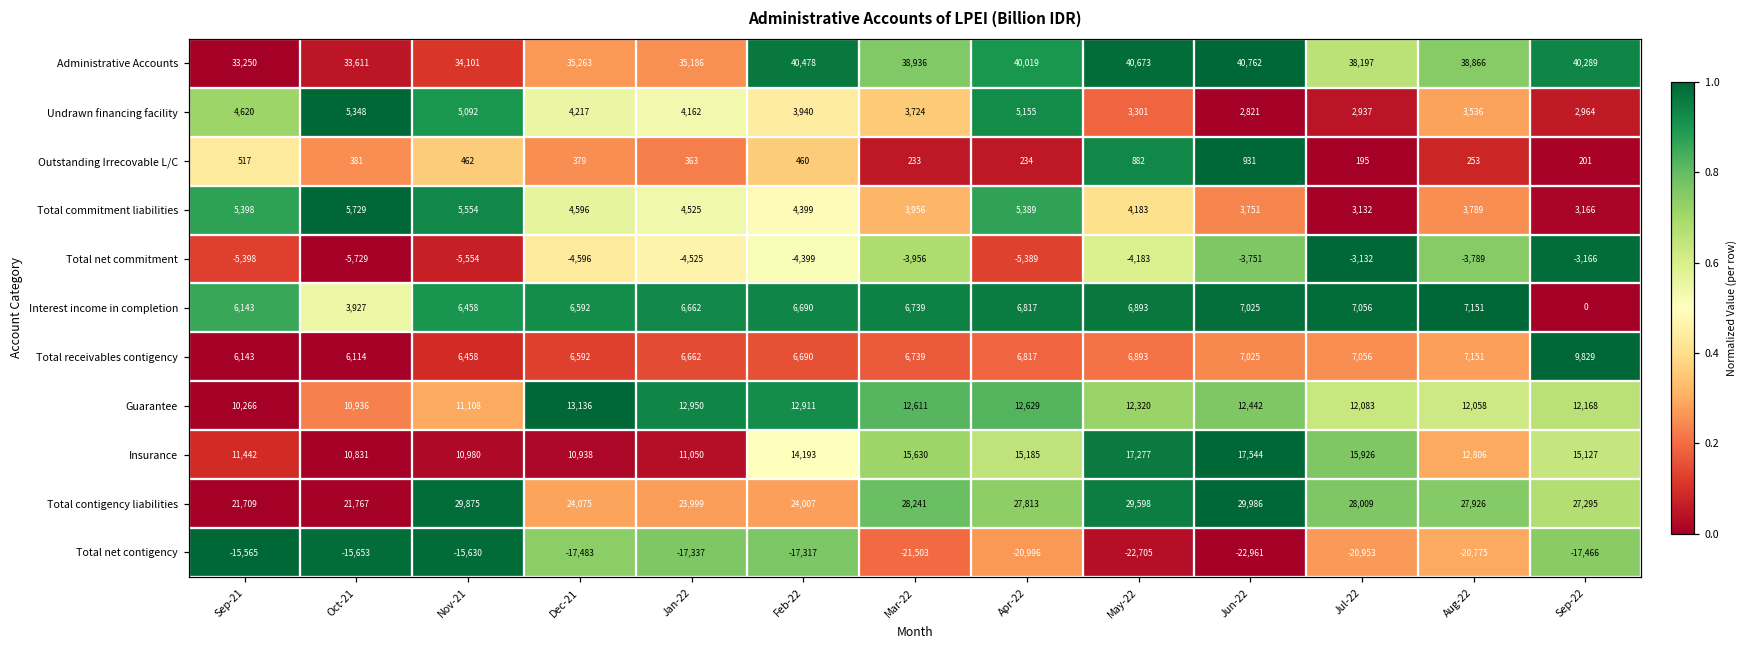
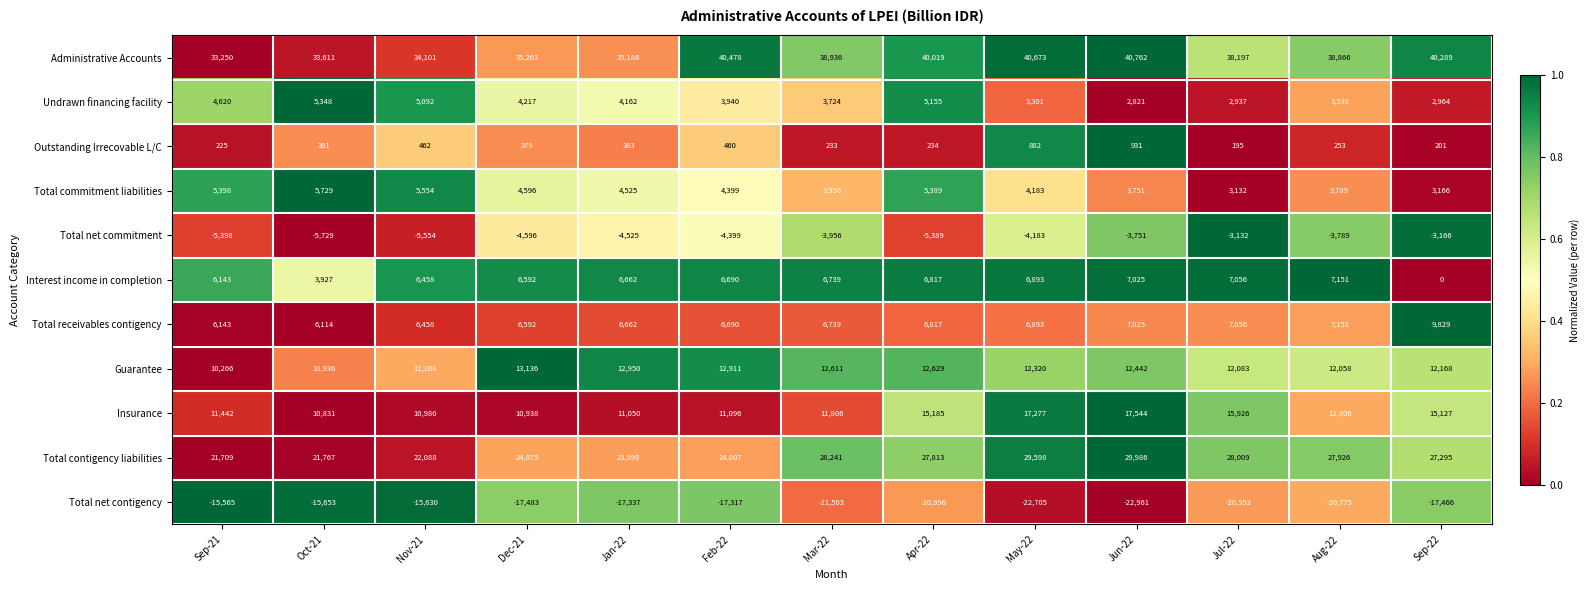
  {
    "Administrative Accounts": {
      "Sep-21": "33,250",
      "Oct-21": "33,611",
      "Nov-21": "34,101",
      "Dec-21": "35,263",
      "Jan-22": "35,186",
      "Feb-22": "40,478",
      "Mar-22": "38,936",
      "Apr-22": "40,019",
      "May-22": "40,673",
      "Jun-22": "40,762",
      "Jul-22": "38,197",
      "Aug-22": "38,866",
      "Sep-22": "40,289"
    },
    "Undrawn financing facility": {
      "Sep-21": "4,620",
      "Oct-21": "5,348",
      "Nov-21": "5,092",
      "Dec-21": "4,217",
      "Jan-22": "4,162",
      "Feb-22": "3,940",
      "Mar-22": "3,724",
      "Apr-22": "5,155",
      "May-22": "3,301",
      "Jun-22": "2,821",
      "Jul-22": "2,937",
      "Aug-22": "3,536",
      "Sep-22": "2,964"
    },
    "Outstanding Irrecovable L/C": {
-     "Sep-21": "517",
+     "Sep-21": "225",
      "Oct-21": "381",
      "Nov-21": "462",
      "Dec-21": "379",
      "Jan-22": "363",
      "Feb-22": "460",
      "Mar-22": "233",
      "Apr-22": "234",
      "May-22": "882",
      "Jun-22": "931",
      "Jul-22": "195",
      "Aug-22": "253",
      "Sep-22": "201"
    },
    "Total commitment liabilities": {
      "Sep-21": "5,398",
      "Oct-21": "5,729",
      "Nov-21": "5,554",
      "Dec-21": "4,596",
      "Jan-22": "4,525",
      "Feb-22": "4,399",
      "Mar-22": "3,956",
      "Apr-22": "5,389",
      "May-22": "4,183",
      "Jun-22": "3,751",
      "Jul-22": "3,132",
      "Aug-22": "3,789",
      "Sep-22": "3,166"
    },
    "Total net commitment": {
      "Sep-21": "-5,398",
      "Oct-21": "-5,729",
      "Nov-21": "-5,554",
      "Dec-21": "-4,596",
      "Jan-22": "-4,525",
      "Feb-22": "-4,399",
      "Mar-22": "-3,956",
      "Apr-22": "-5,389",
      "May-22": "-4,183",
      "Jun-22": "-3,751",
      "Jul-22": "-3,132",
      "Aug-22": "-3,789",
      "Sep-22": "-3,166"
    },
    "Interest income in completion": {
      "Sep-21": "6,143",
      "Oct-21": "3,927",
      "Nov-21": "6,458",
      "Dec-21": "6,592",
      "Jan-22": "6,662",
      "Feb-22": "6,690",
      "Mar-22": "6,739",
      "Apr-22": "6,817",
      "May-22": "6,893",
      "Jun-22": "7,025",
      "Jul-22": "7,056",
      "Aug-22": "7,151",
      "Sep-22": "0"
    },
    "Total receivables contigency": {
      "Sep-21": "6,143",
      "Oct-21": "6,114",
      "Nov-21": "6,458",
      "Dec-21": "6,592",
      "Jan-22": "6,662",
      "Feb-22": "6,690",
      "Mar-22": "6,739",
      "Apr-22": "6,817",
      "May-22": "6,893",
      "Jun-22": "7,025",
      "Jul-22": "7,056",
      "Aug-22": "7,151",
      "Sep-22": "9,829"
    },
    "Guarantee": {
      "Sep-21": "10,266",
      "Oct-21": "10,936",
      "Nov-21": "11,108",
      "Dec-21": "13,136",
      "Jan-22": "12,950",
      "Feb-22": "12,911",
      "Mar-22": "12,611",
      "Apr-22": "12,629",
      "May-22": "12,320",
      "Jun-22": "12,442",
      "Jul-22": "12,083",
      "Aug-22": "12,058",
      "Sep-22": "12,168"
    },
    "Insurance": {
      "Sep-21": "11,442",
      "Oct-21": "10,831",
      "Nov-21": "10,980",
      "Dec-21": "10,938",
      "Jan-22": "11,050",
-     "Feb-22": "14,193",
-     "Mar-22": "15,630",
+     "Feb-22": "11,096",
+     "Mar-22": "11,806",
      "Apr-22": "15,185",
      "May-22": "17,277",
      "Jun-22": "17,544",
      "Jul-22": "15,926",
      "Aug-22": "12,806",
      "Sep-22": "15,127"
    },
    "Total contigency liabilities": {
      "Sep-21": "21,709",
      "Oct-21": "21,767",
-     "Nov-21": "29,875",
+     "Nov-21": "22,088",
      "Dec-21": "24,075",
      "Jan-22": "23,999",
      "Feb-22": "24,007",
      "Mar-22": "28,241",
      "Apr-22": "27,813",
      "May-22": "29,598",
      "Jun-22": "29,986",
      "Jul-22": "28,009",
      "Aug-22": "27,926",
      "Sep-22": "27,295"
    },
    "Total net contigency": {
      "Sep-21": "-15,565",
      "Oct-21": "-15,653",
      "Nov-21": "-15,630",
      "Dec-21": "-17,483",
      "Jan-22": "-17,337",
      "Feb-22": "-17,317",
      "Mar-22": "-21,503",
      "Apr-22": "-20,996",
      "May-22": "-22,705",
      "Jun-22": "-22,961",
      "Jul-22": "-20,953",
      "Aug-22": "-20,775",
      "Sep-22": "-17,466"
    }
  }
